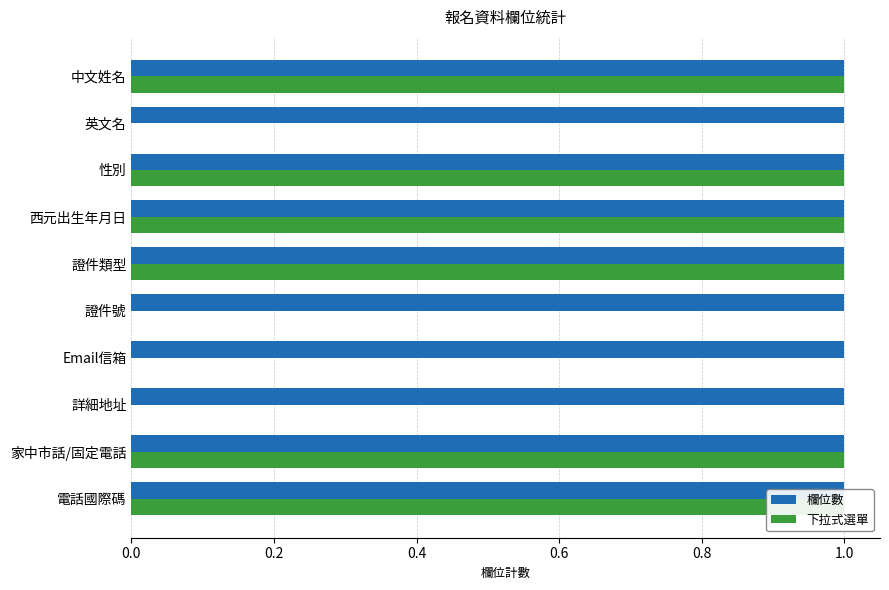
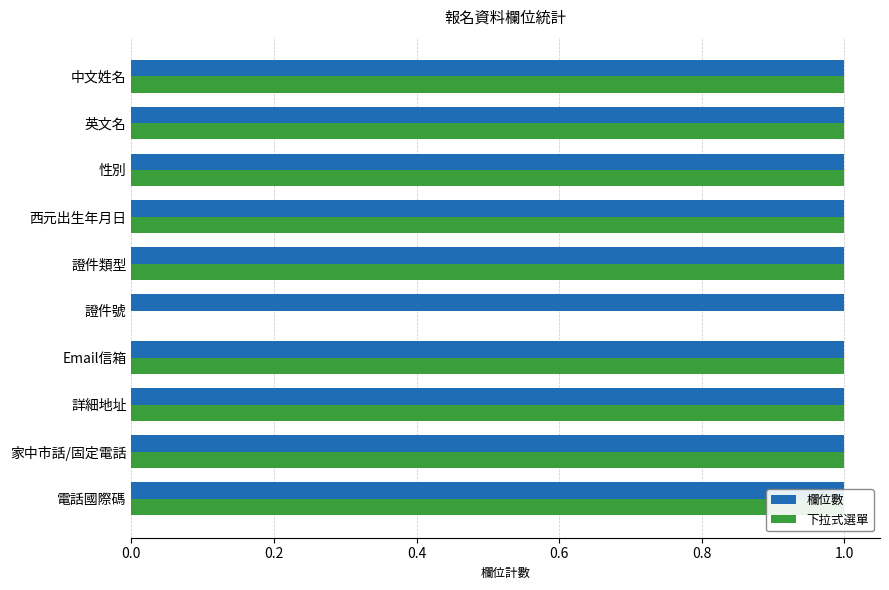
  {
    "欄位數": {
      "中文姓名": 1,
      "英文名": 1,
      "性別": 1,
      "西元出生年月日": 1,
      "證件類型": 1,
      "證件號": 1,
      "Email信箱": 1,
      "詳細地址": 1,
      "家中市話/固定電話": 1
    },
    "下拉式選單": {
      "中文姓名": 1,
-     "英文名": 0,
+     "英文名": 1,
      "性別": 1,
      "西元出生年月日": 1,
      "證件類型": 1,
      "證件號": 0,
-     "Email信箱": 0,
-     "詳細地址": 0,
+     "Email信箱": 1,
+     "詳細地址": 1,
      "家中市話/固定電話": 1
    }
  }
